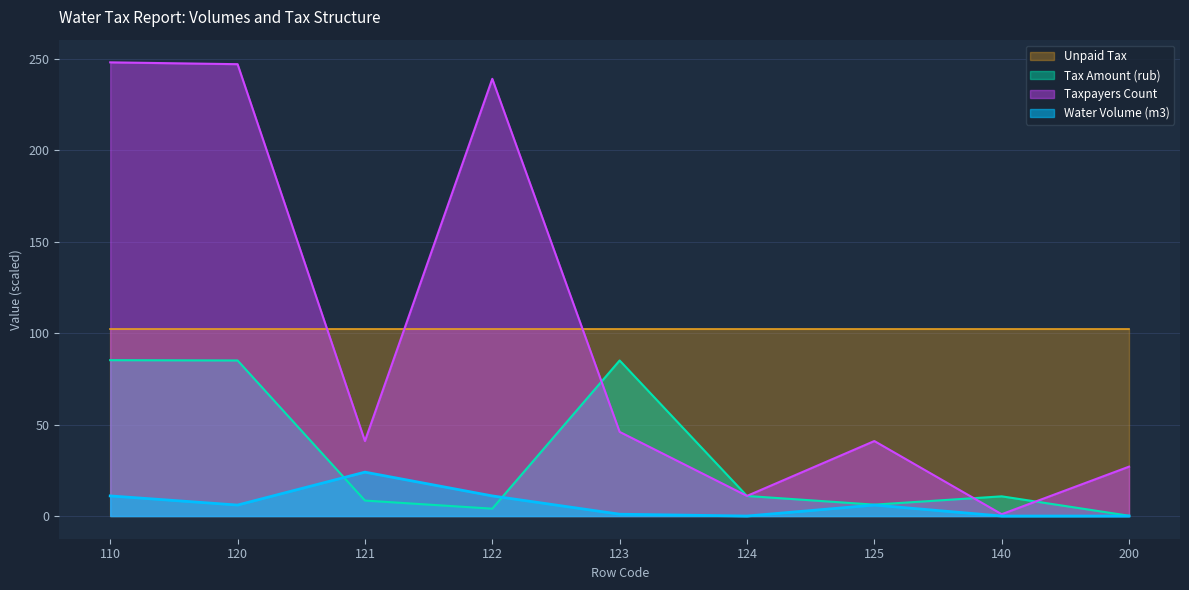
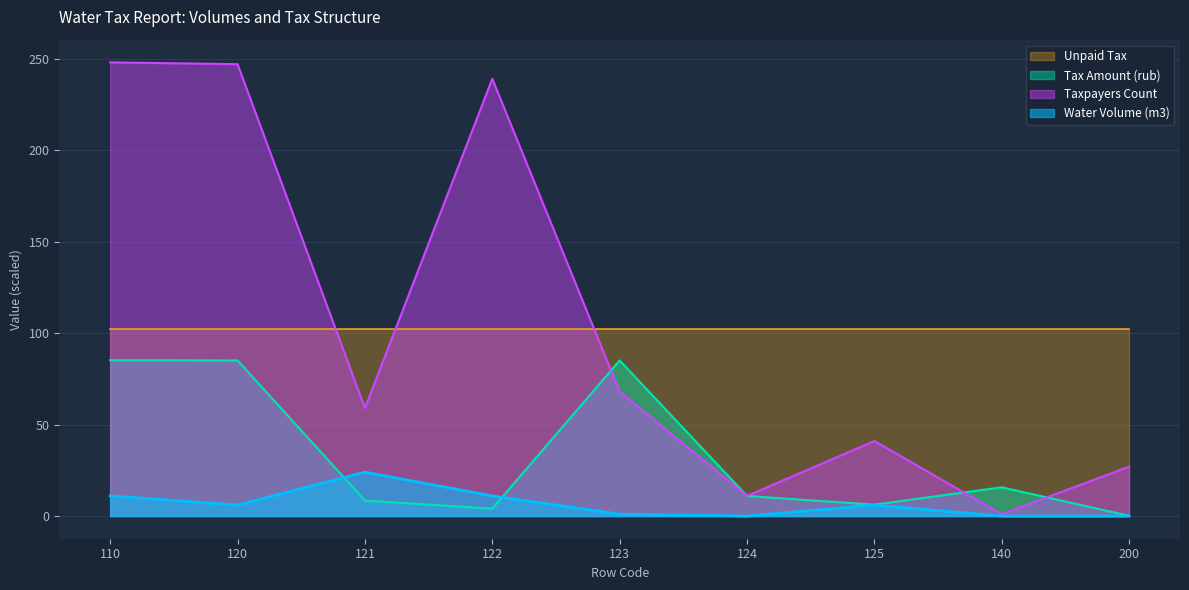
  {
    "Unpaid Tax": {
      "110": 102,
      "120": 102,
      "121": 102,
      "122": 102,
      "123": 102,
      "124": 102,
      "125": 102,
      "140": 102,
      "200": 102
    },
    "Tax Amount (rub)": {
      "110": 85,
      "120": 85,
      "121": 8,
      "122": 4,
      "123": 85,
-     "140": 11
+     "140": 16
    },
    "Taxpayers Count": {
      "110": 248,
      "120": 247,
-     "121": 41,
+     "121": 59,
      "122": 239,
-     "123": 46,
+     "123": 68,
      "125": 41,
      "200": 27
    },
    "Water Volume (m3)": {
      "110": 11,
      "120": 6,
      "121": 24,
      "122": 11,
      "123": 1,
      "124": 0
    }
  }
